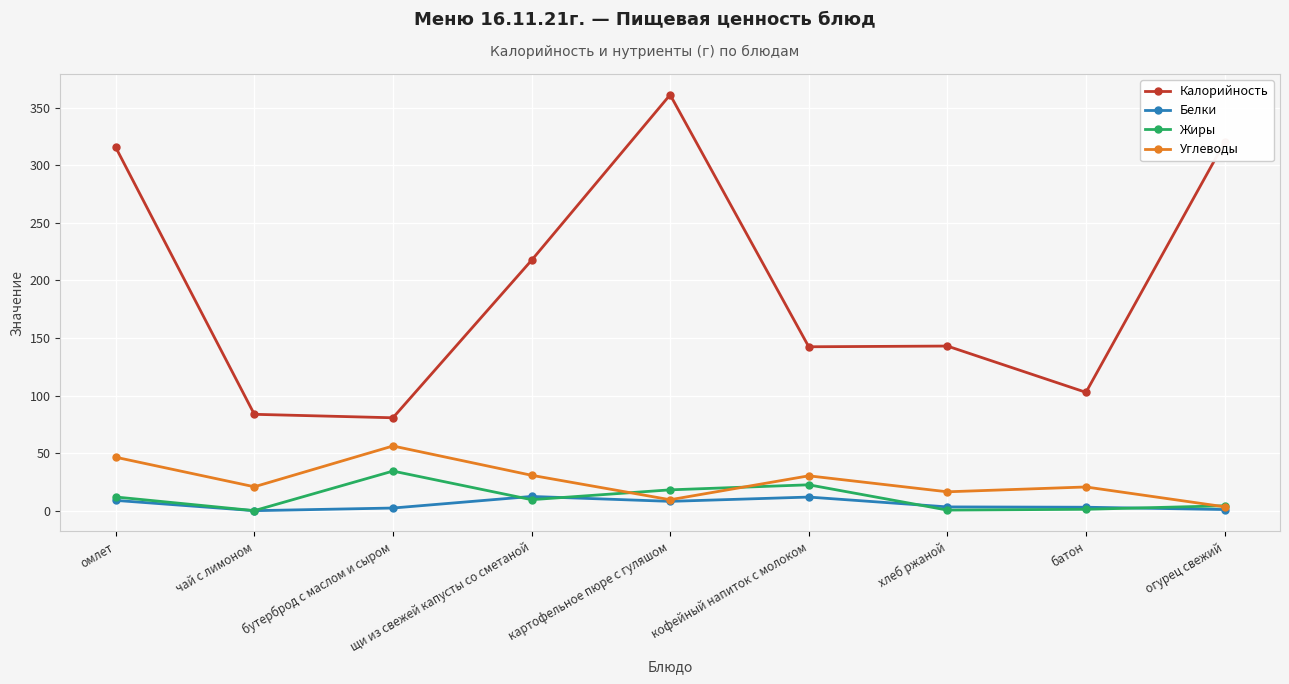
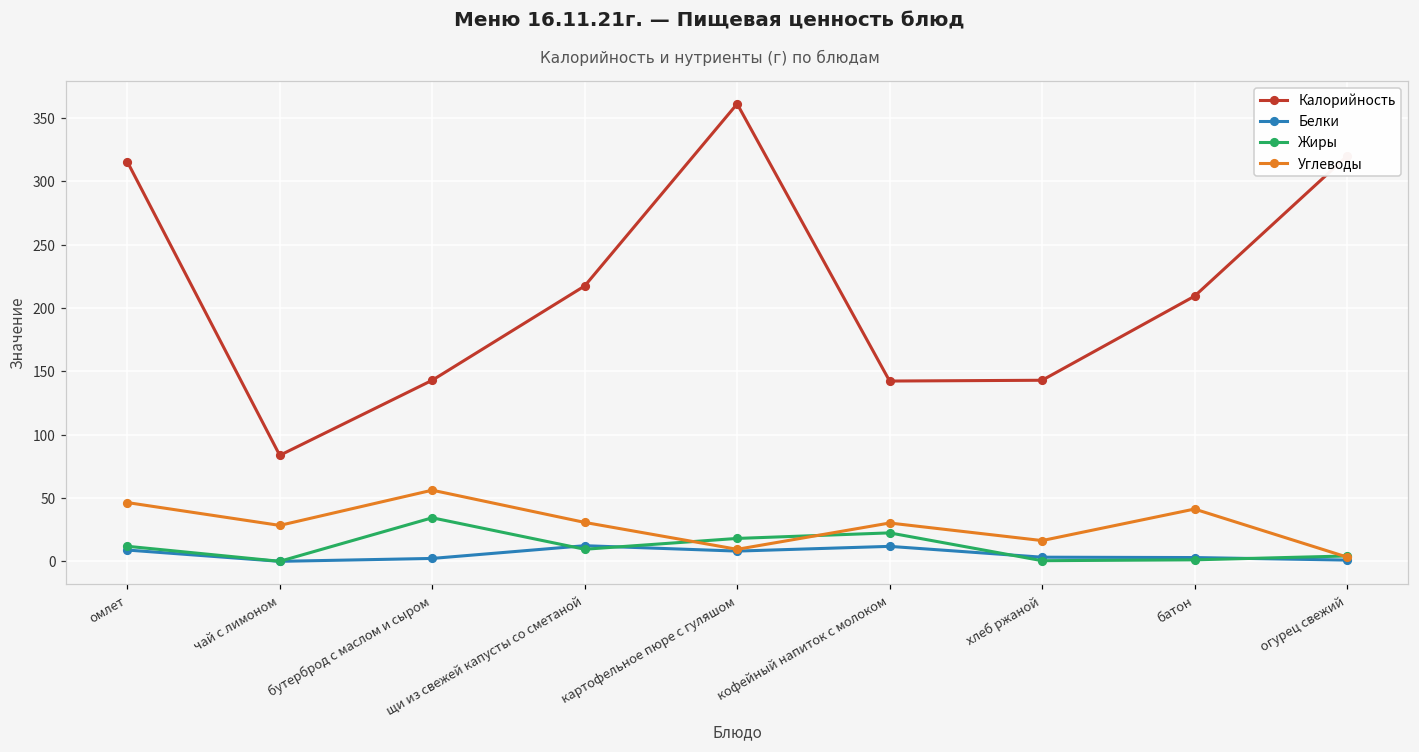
  {
    "Калорийность": {
      "омлет": 316,
      "чай с лимоном": 84,
-     "бутерброд с маслом и сыром": 81,
+     "бутерброд с маслом и сыром": 143,
      "щи из свежей капусты со сметаной": 217,
      "картофельное пюре с гуляшом": 361,
      "кофейный напиток с молоком": 142,
      "хлеб ржаной": 143,
-     "батон": 103
+     "батон": 209
    },
    "Белки": {
      "омлет": 9,
      "бутерброд с маслом и сыром": 2,
      "щи из свежей капусты со сметаной": 12,
      "кофейный напиток с молоком": 12,
      "хлеб ржаной": 3,
      "огурец свежий": 1
    },
    "Жиры": {
      "омлет": 12,
      "бутерброд с маслом и сыром": 34,
      "щи из свежей капусты со сметаной": 10,
      "картофельное пюре с гуляшом": 18,
      "кофейный напиток с молоком": 22,
      "хлеб ржаной": 1
    },
    "Углеводы": {
      "омлет": 46,
-     "чай с лимоном": 21,
+     "чай с лимоном": 28,
      "бутерброд с маслом и сыром": 56,
      "щи из свежей капусты со сметаной": 31,
      "кофейный напиток с молоком": 30,
      "хлеб ржаной": 16,
-     "батон": 21
+     "батон": 41
    }
  }
